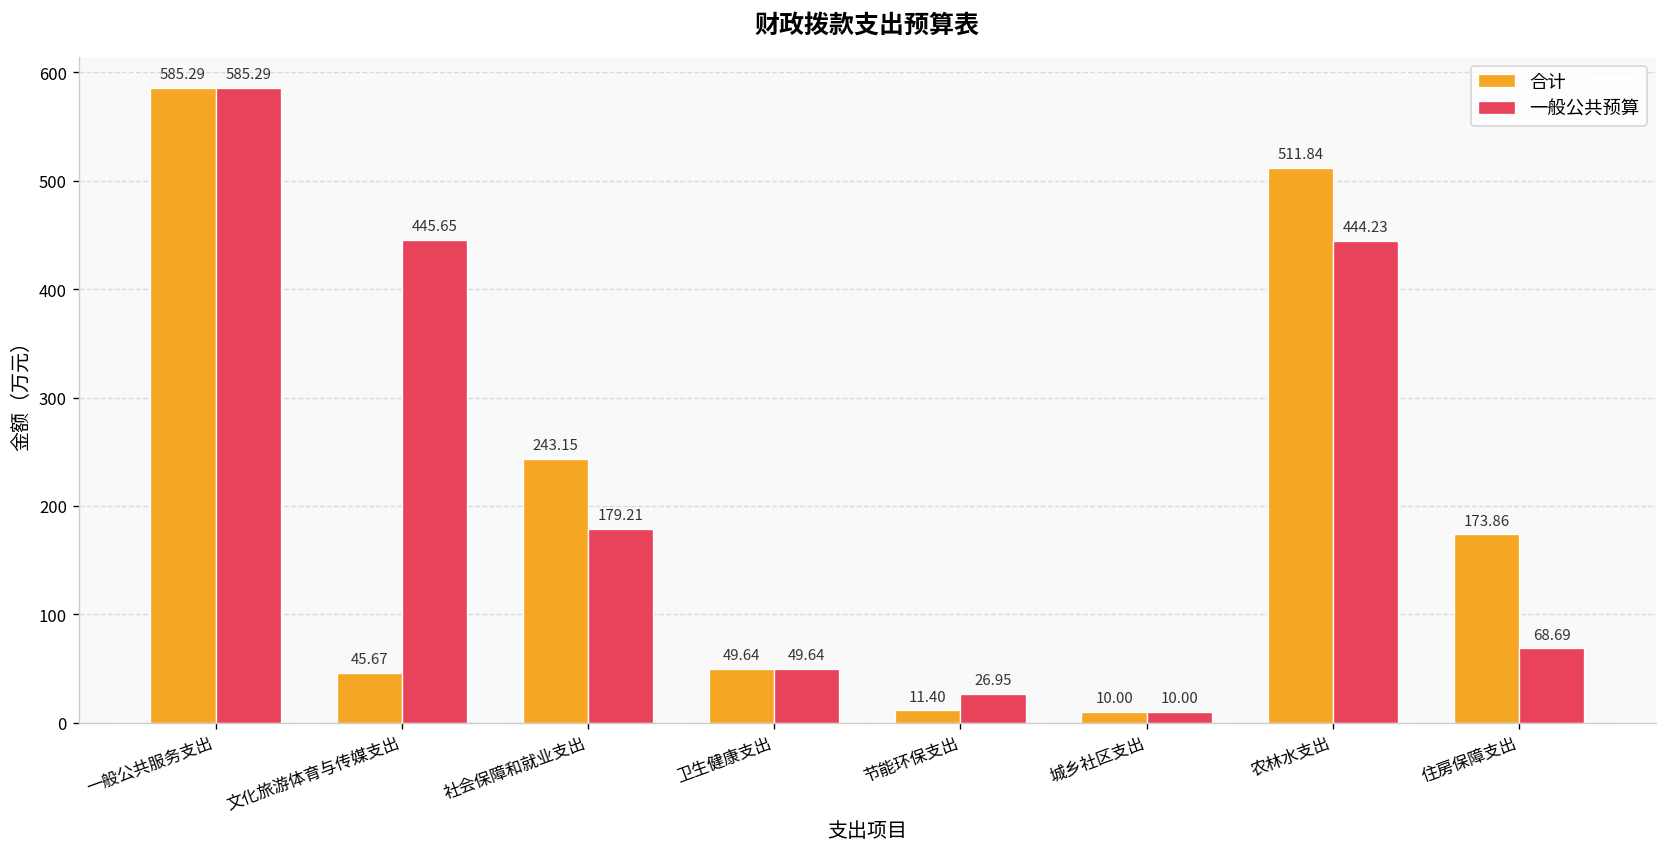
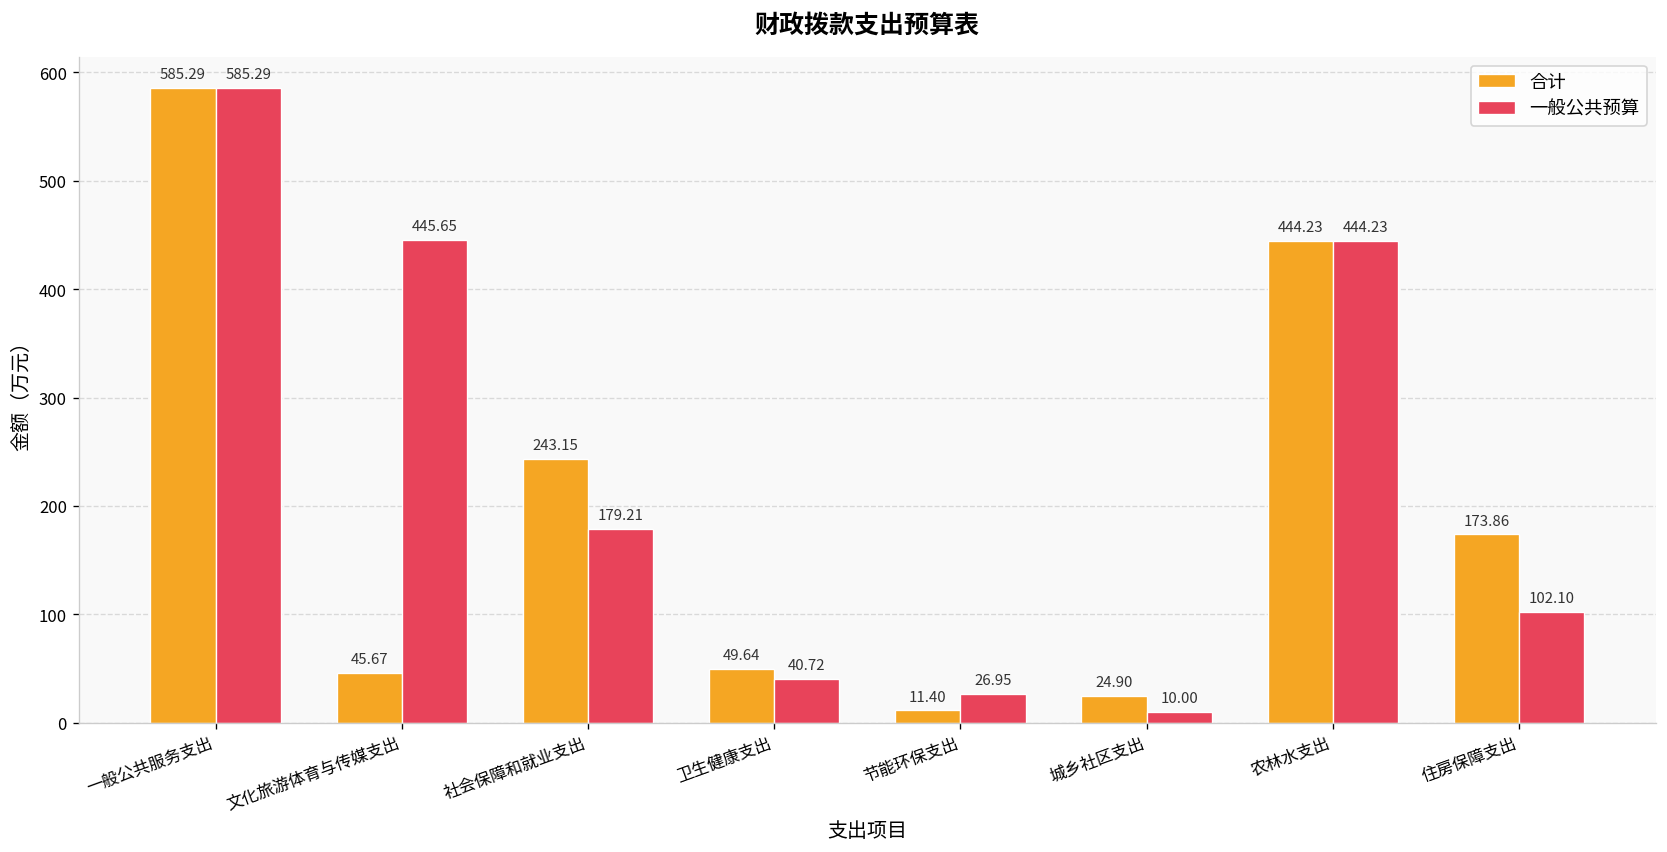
  {
    "合计": {
      "一般公共服务支出": 585.29,
      "文化旅游体育与传媒支出": 45.67,
      "社会保障和就业支出": 243.15,
      "卫生健康支出": 49.64,
      "节能环保支出": 11.40,
-     "城乡社区支出": 10.00,
-     "农林水支出": 511.84,
+     "城乡社区支出": 24.90,
+     "农林水支出": 444.23,
      "住房保障支出": 173.86
    },
    "一般公共预算": {
      "一般公共服务支出": 585.29,
      "文化旅游体育与传媒支出": 445.65,
      "社会保障和就业支出": 179.21,
-     "卫生健康支出": 49.64,
+     "卫生健康支出": 40.72,
      "节能环保支出": 26.95,
      "城乡社区支出": 10.00,
      "农林水支出": 444.23,
-     "住房保障支出": 68.69
+     "住房保障支出": 102.10
    }
  }
